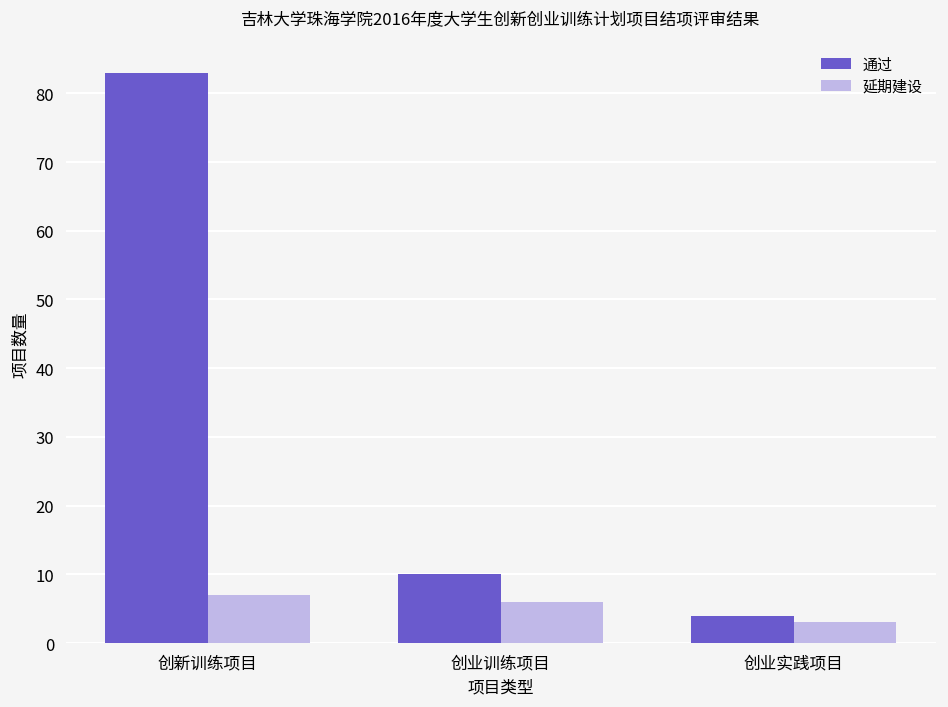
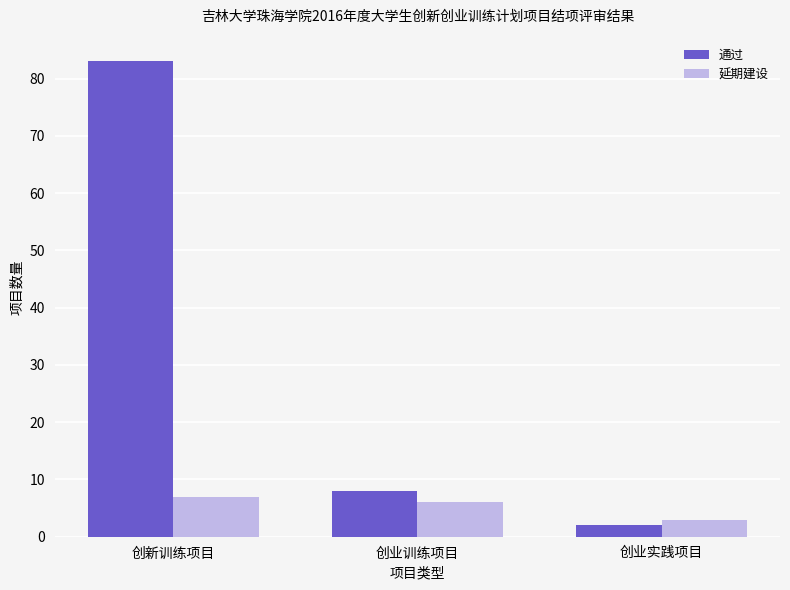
  {
    "通过": {
      "创新训练项目": 83,
-     "创业训练项目": 10,
-     "创业实践项目": 4
+     "创业训练项目": 8,
+     "创业实践项目": 2
    },
    "延期建设": {
      "创新训练项目": 7,
      "创业训练项目": 6,
      "创业实践项目": 3
    }
  }
